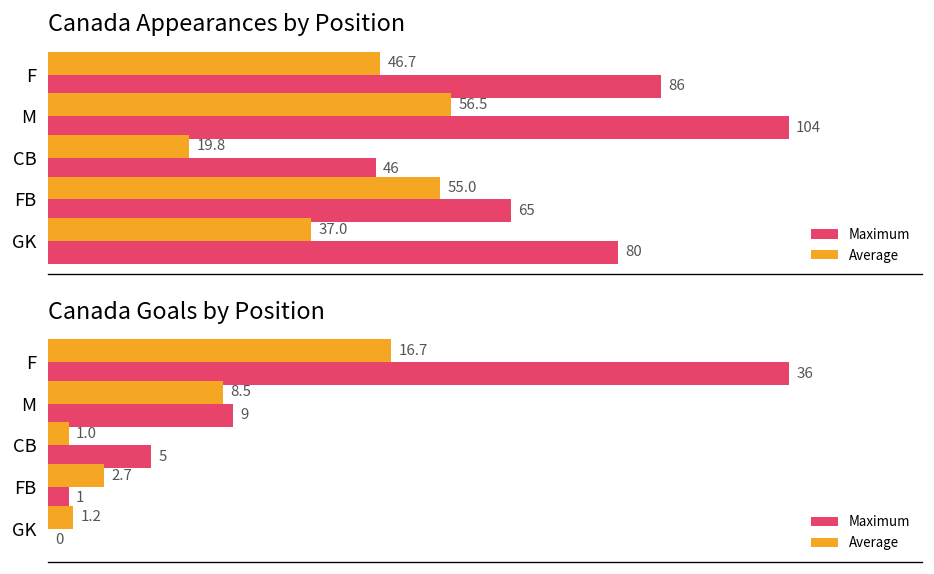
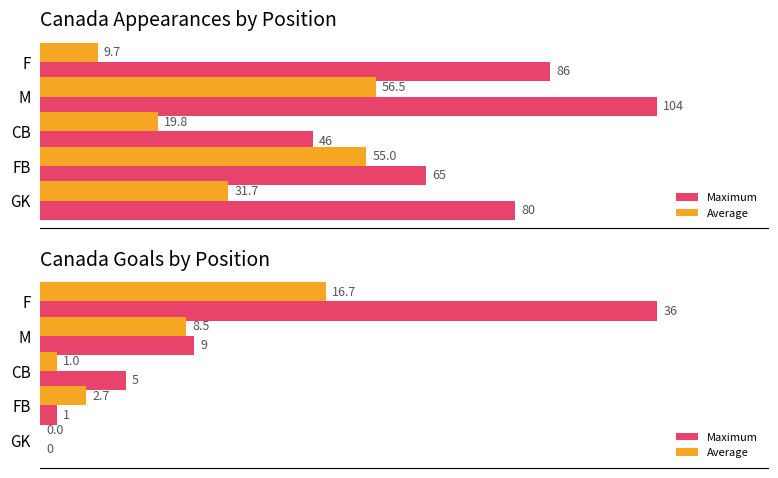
  {
    "Canada Appearances by Position": {
      "Maximum": {
        "F": 86,
        "M": 104,
        "CB": 46,
        "FB": 65,
        "GK": 80
      },
      "Average": {
-       "F": 46.7,
+       "F": 9.7,
        "M": 56.5,
        "CB": 19.8,
        "FB": 55.0,
-       "GK": 37.0
+       "GK": 31.7
      }
    },
    "Canada Goals by Position": {
      "Maximum": {
        "F": 36,
        "M": 9,
        "CB": 5,
        "FB": 1,
        "GK": 0
      },
      "Average": {
        "F": 16.7,
        "M": 8.5,
        "CB": 1.0,
        "FB": 2.7,
-       "GK": 1.2
+       "GK": 0.0
      }
    }
  }
